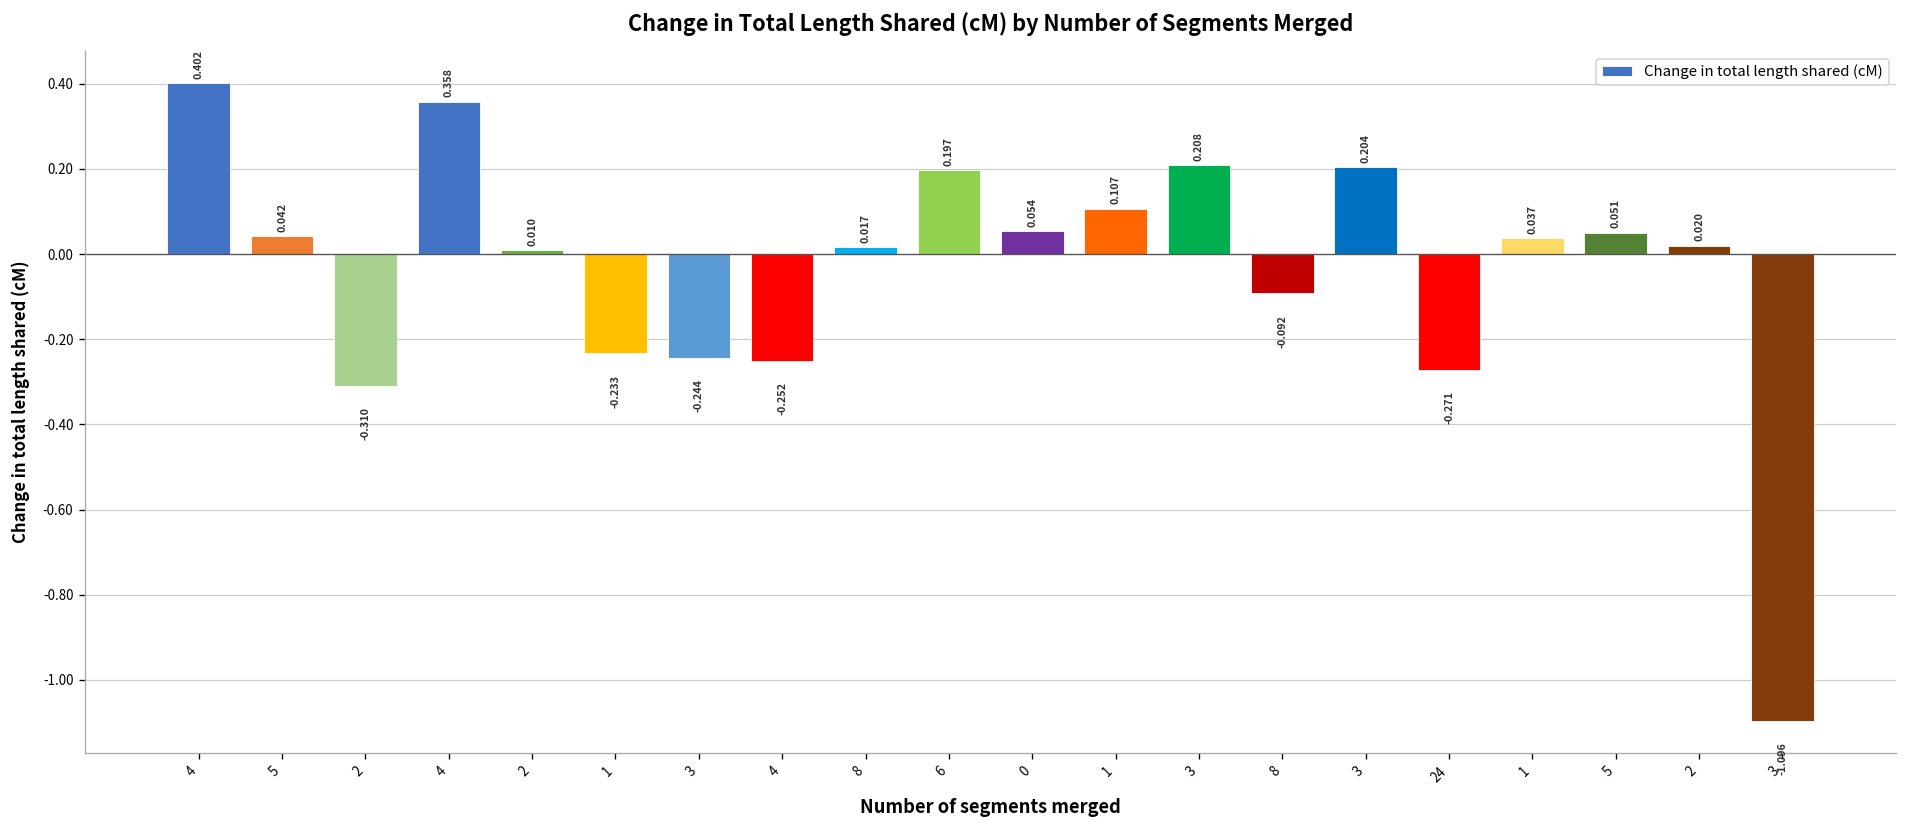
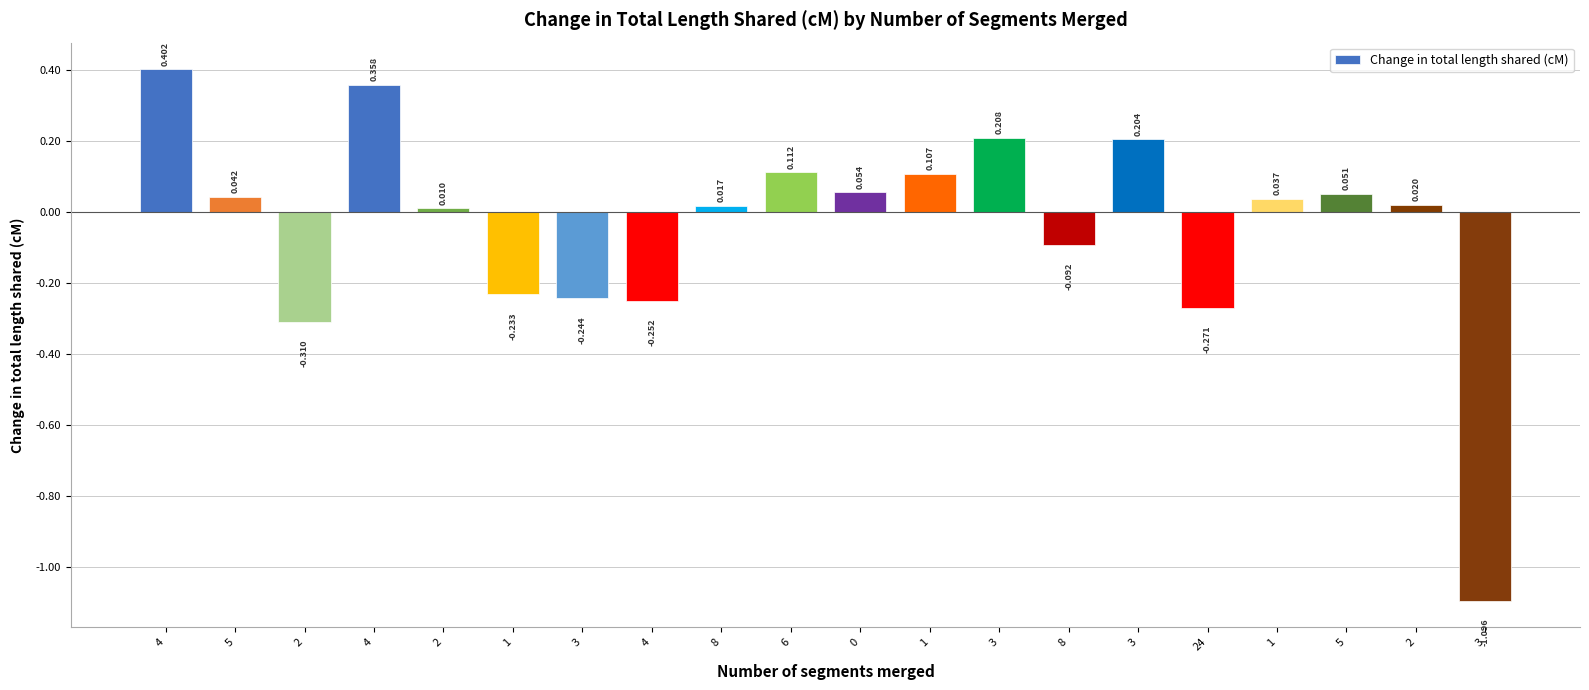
  {
-   "6": 0.197,
+   "6": 0.112,
    "0": 0.054,
    "24": -0.271
  }
